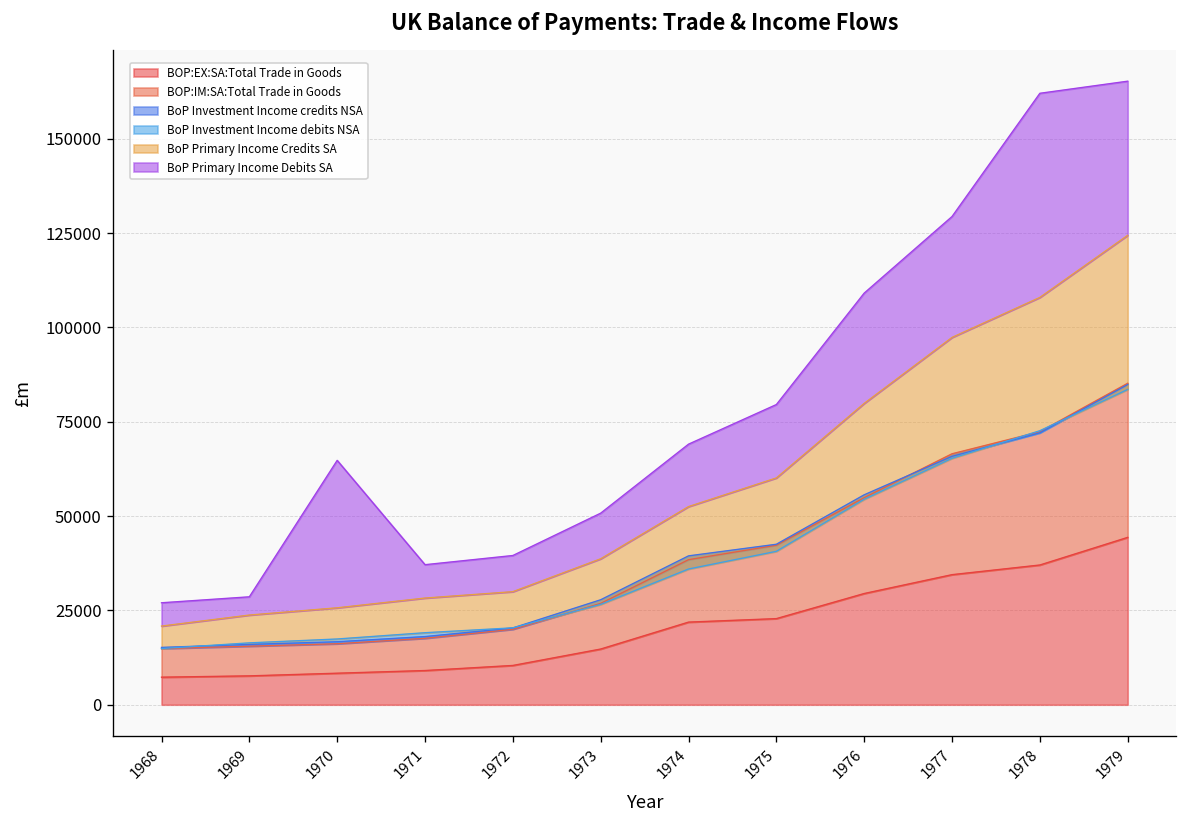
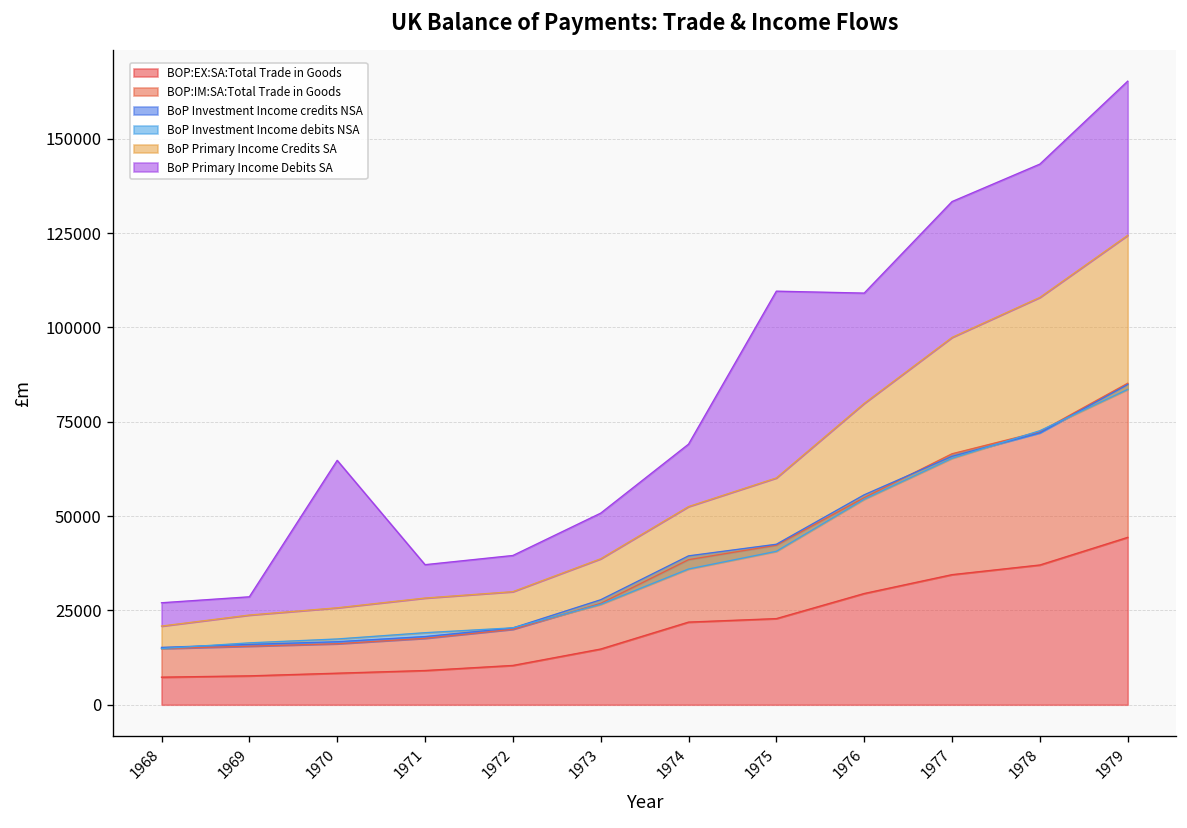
  {
    "BoP Primary Income Debits SA": {
      "1968": 6000,
      "1969": 5000,
      "1970": 39000,
      "1971": 9000,
      "1972": 10000,
      "1973": 12000,
      "1974": 17000,
-     "1975": 19000,
+     "1975": 50000,
      "1976": 29000,
-     "1977": 32000,
-     "1978": 54000,
+     "1977": 36000,
+     "1978": 35000,
      "1979": 41000
    }
  }
